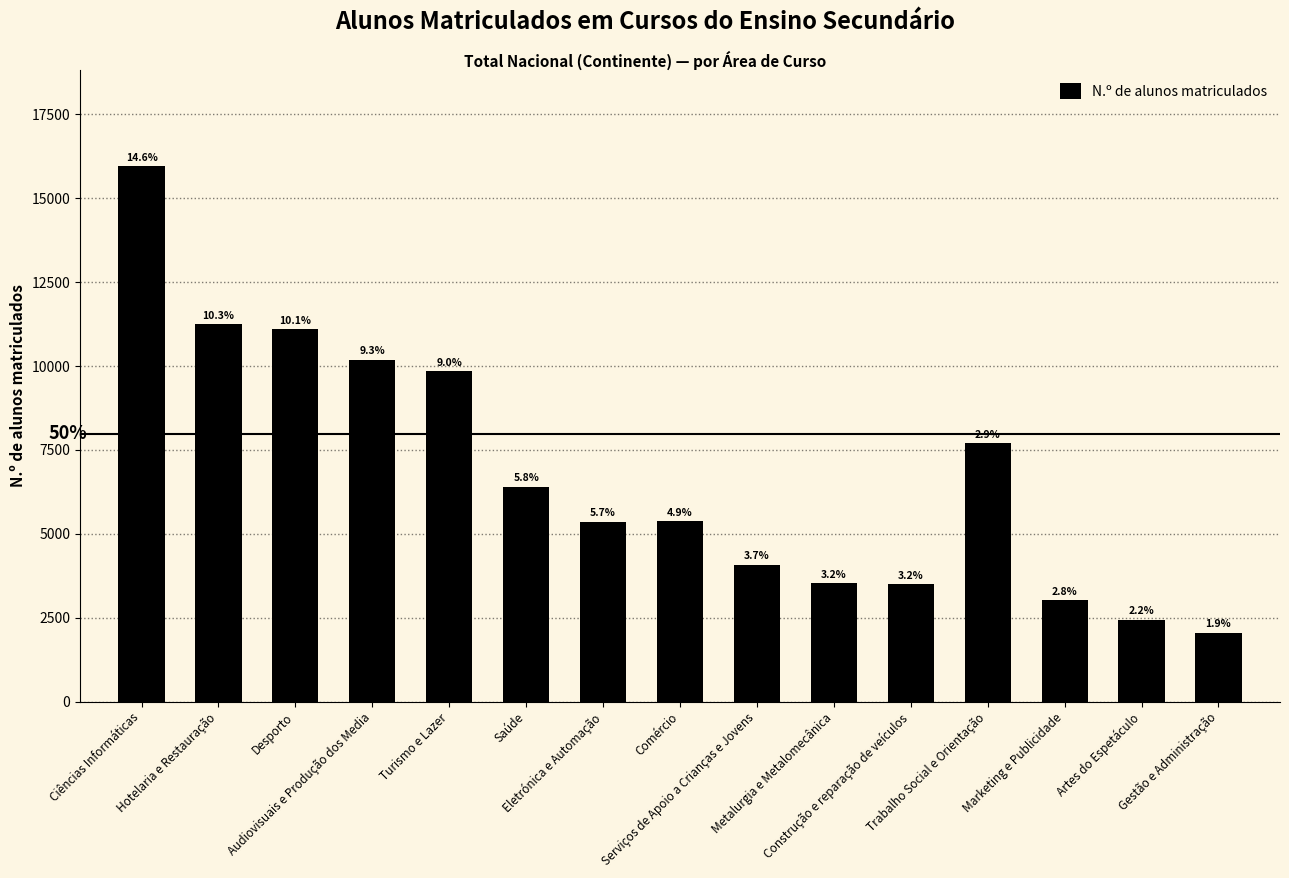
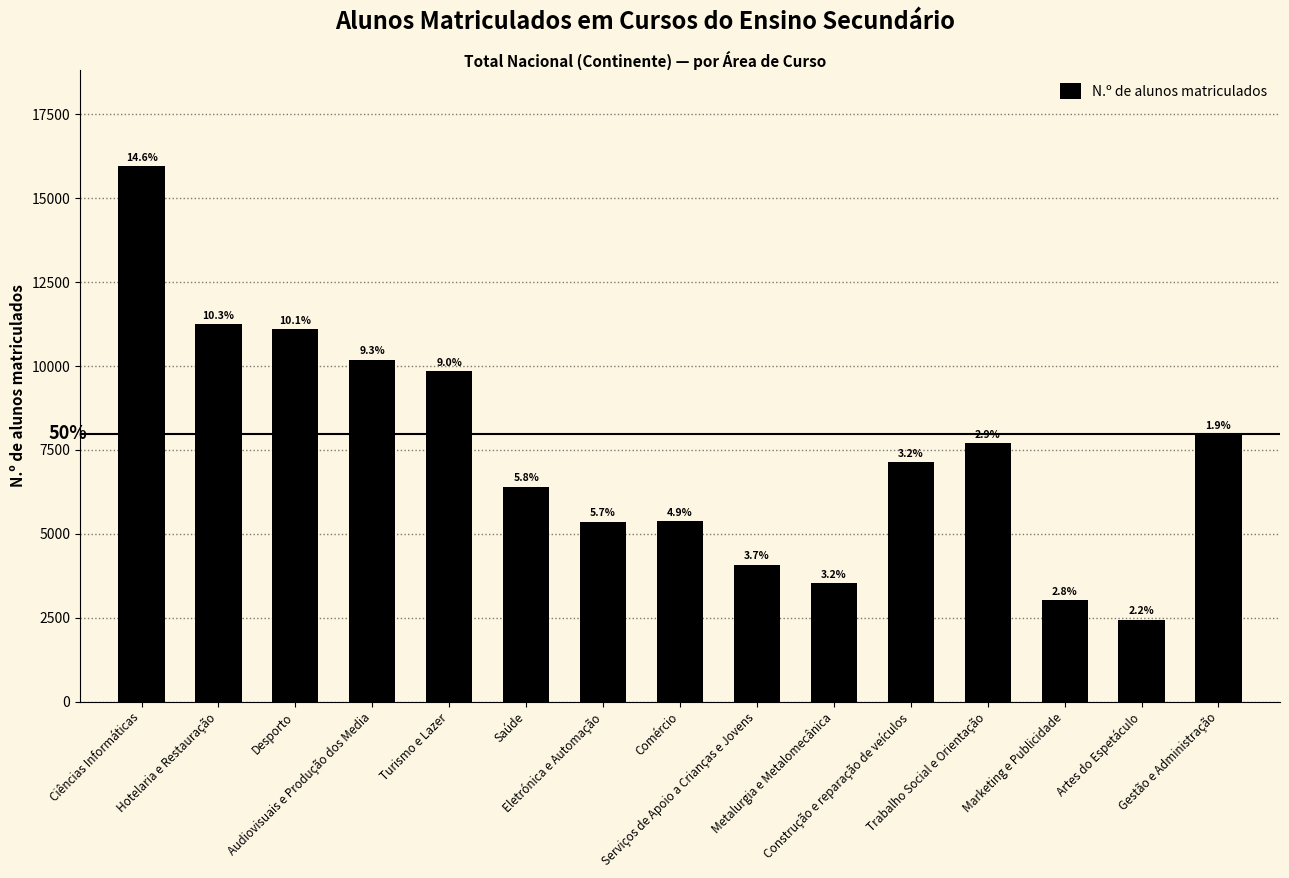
  {
-   "Construção e reparação de veículos": 3500,
-   "Gestão e Administração": 2100
+   "Construção e reparação de veículos": 7100,
+   "Gestão e Administração": 8000
  }
